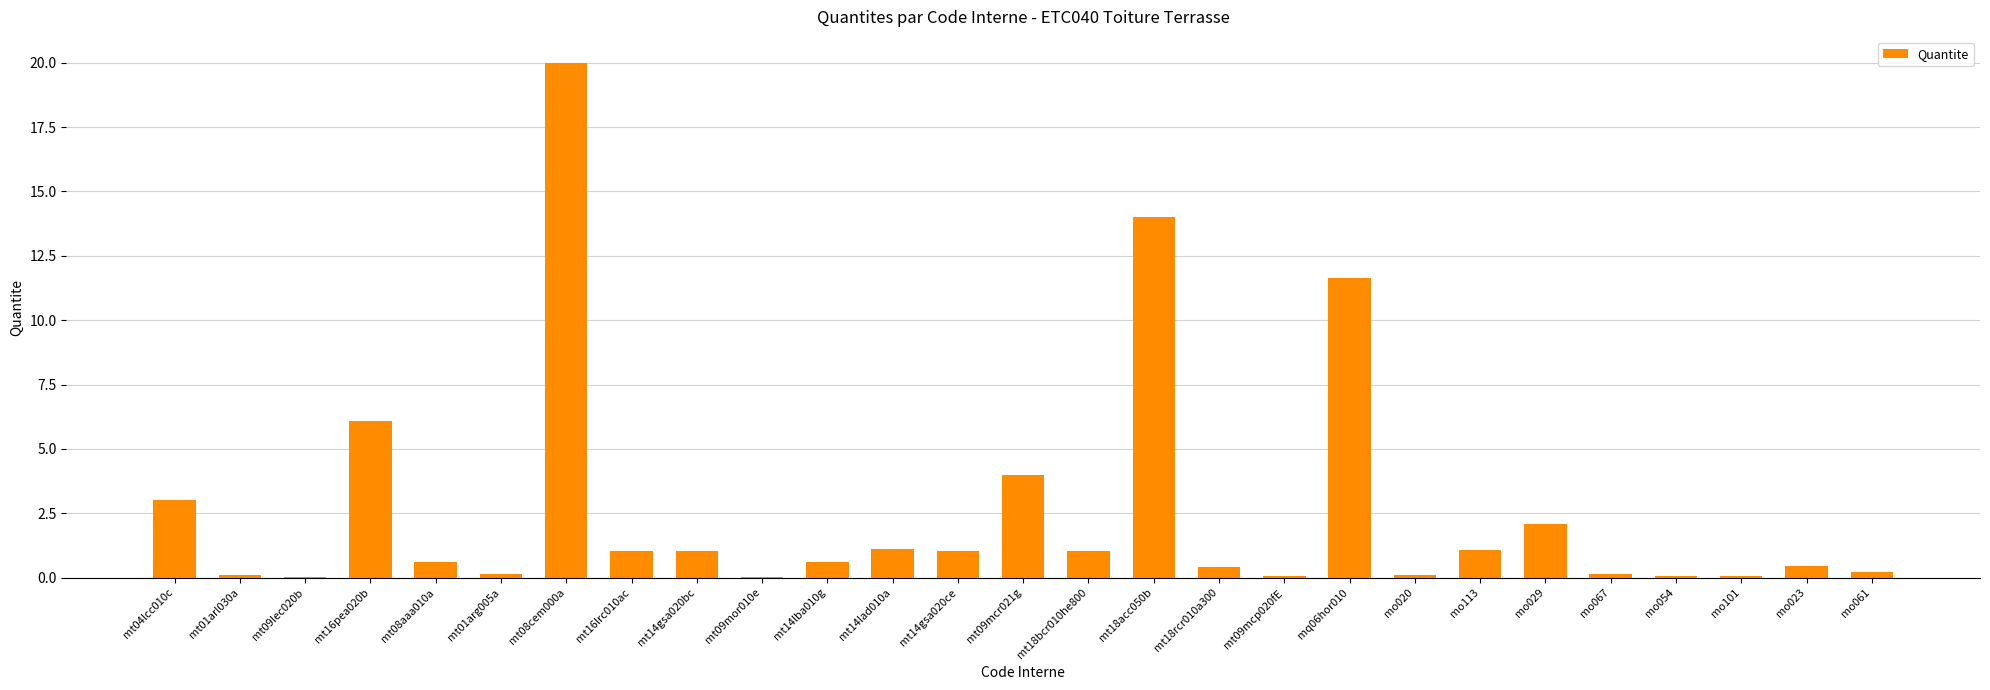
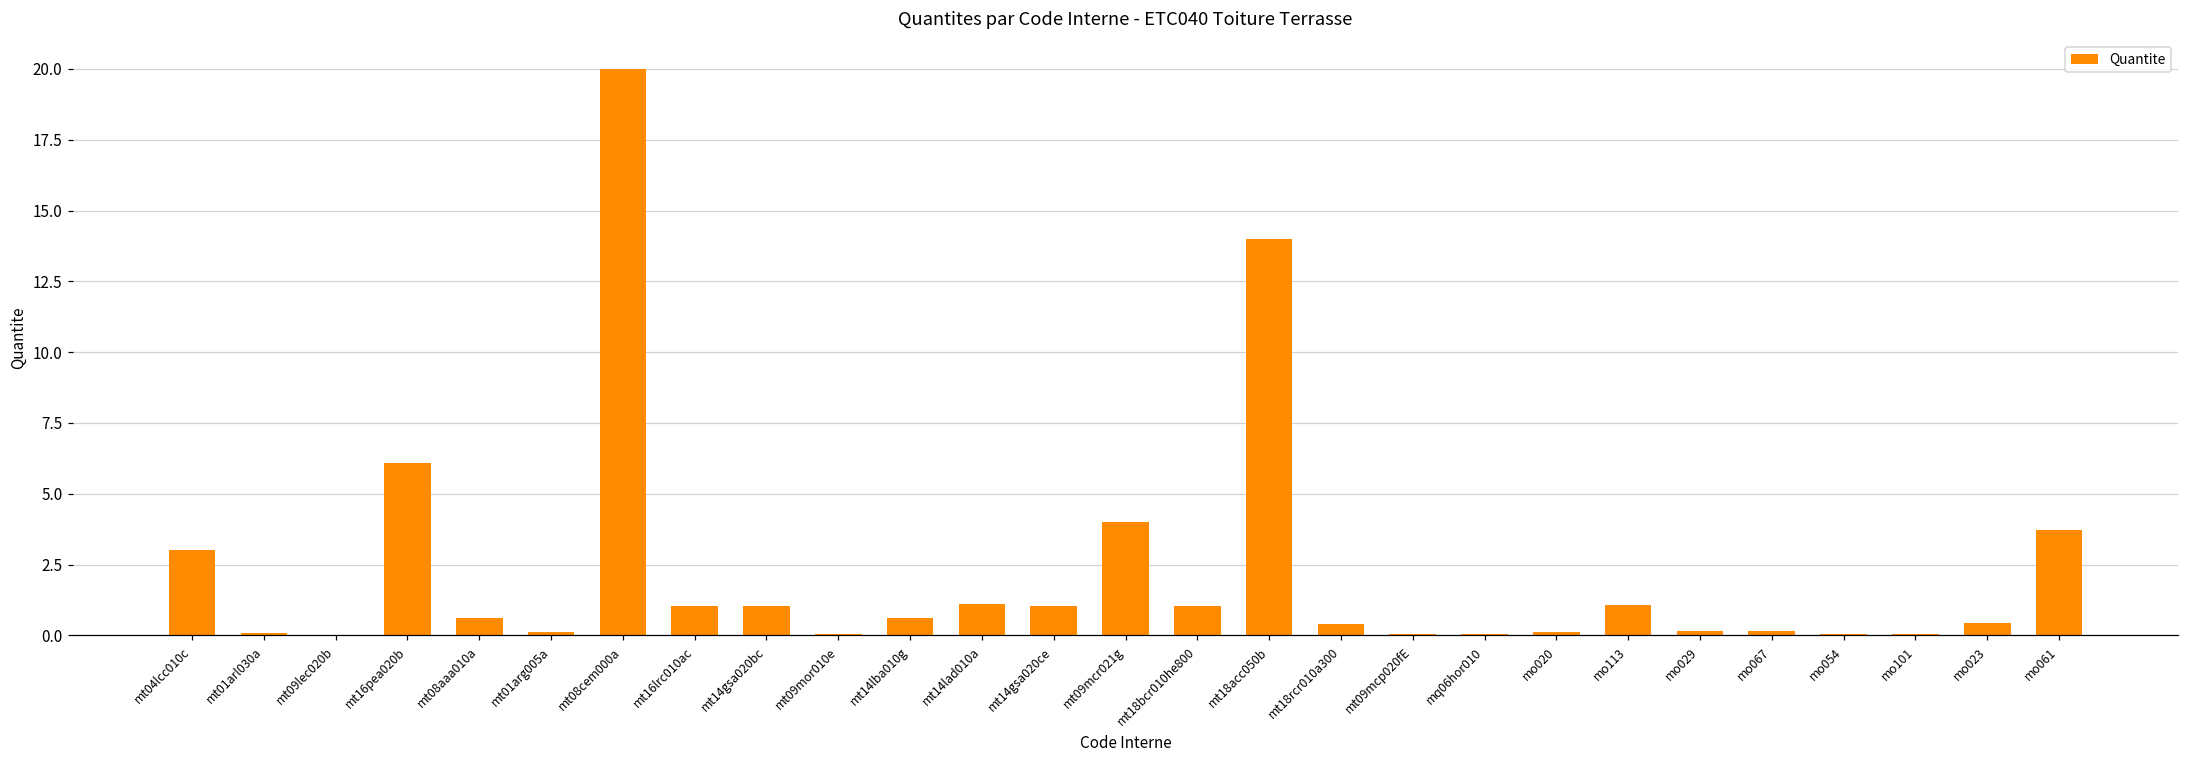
  {
    "mt04lcc010c": 3.0,
    "mt01arl030a": 0.1,
    "mt16pea020b": 6.1,
    "mt08aaa010a": 0.6,
    "mt01arg005a": 0.1,
    "mt08cem000a": 20.0,
    "mt16lrc010ac": 1.1,
    "mt14gsa020bc": 1.1,
    "mt14lba010g": 0.6,
    "mt14lad010a": 1.1,
    "mt14gsa020ce": 1.1,
    "mt09mcr021g": 4.0,
    "mt18bcr010he800": 1.1,
    "mt18acc050b": 14.0,
    "mt18rcr010a300": 0.4,
-   "mq06hor010": 11.6,
+   "mq06hor010": 0.1,
    "mo020": 0.1,
    "mo113": 1.1,
-   "mo029": 2.1,
+   "mo029": 0.2,
    "mo067": 0.2,
    "mo023": 0.5,
-   "mo061": 0.2
+   "mo061": 3.7
  }
